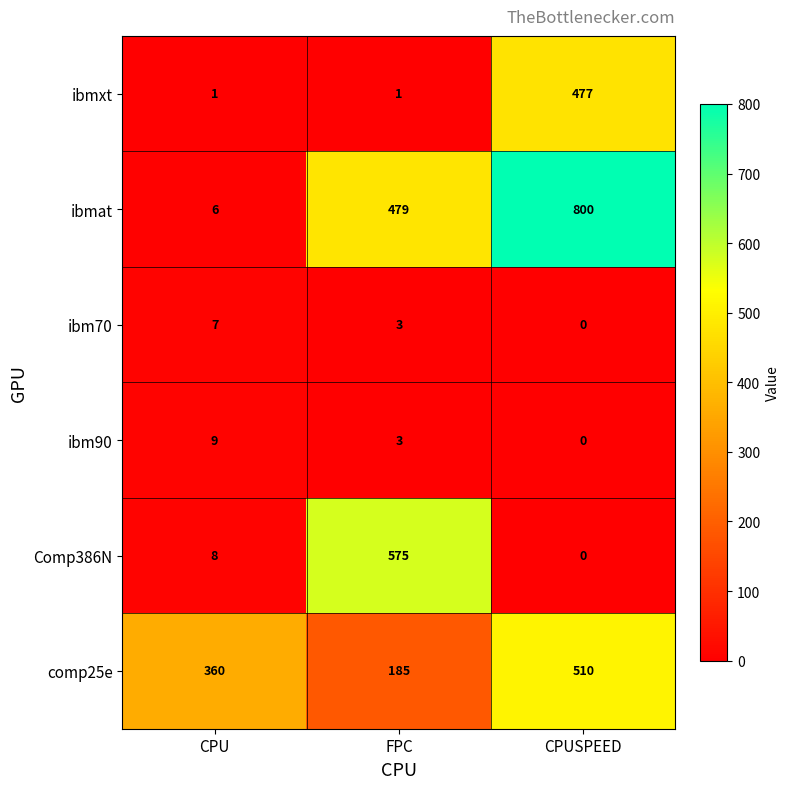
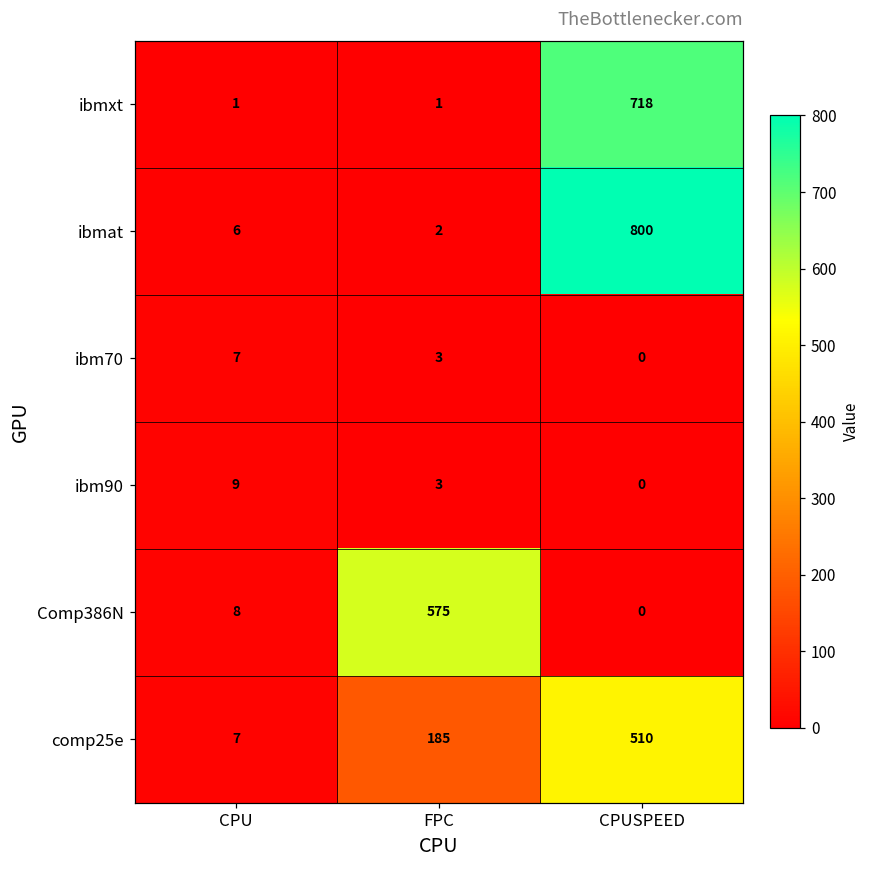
  {
    "ibmxt": {
      "CPU": 1,
      "FPC": 1,
-     "CPUSPEED": 477
+     "CPUSPEED": 718
    },
    "ibmat": {
      "CPU": 6,
-     "FPC": 479,
+     "FPC": 2,
      "CPUSPEED": 800
    },
    "ibm70": {
      "CPU": 7,
      "FPC": 3,
      "CPUSPEED": 0
    },
    "ibm90": {
      "CPU": 9,
      "FPC": 3,
      "CPUSPEED": 0
    },
    "Comp386N": {
      "CPU": 8,
      "FPC": 575,
      "CPUSPEED": 0
    },
    "comp25e": {
-     "CPU": 360,
+     "CPU": 7,
      "FPC": 185,
      "CPUSPEED": 510
    }
  }
